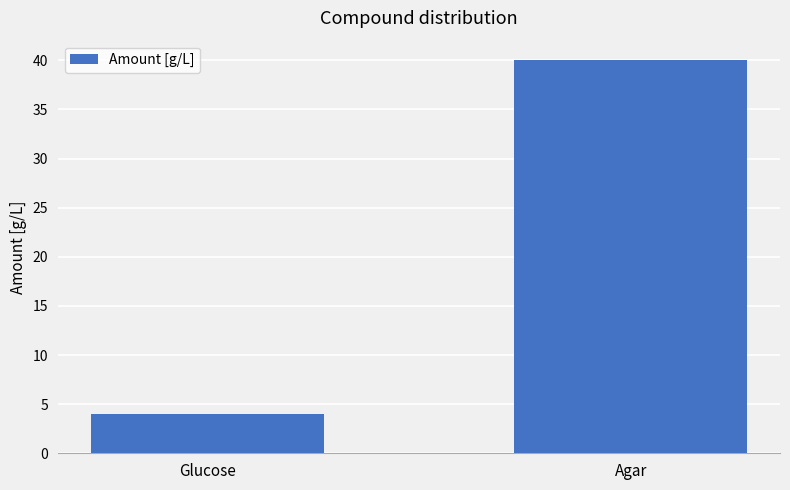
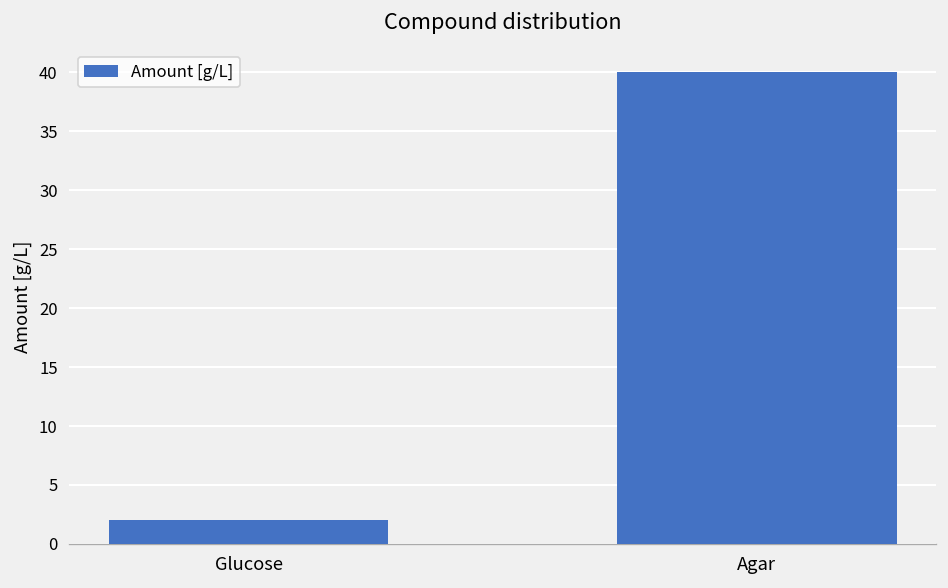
  {
-   "Glucose": 4,
+   "Glucose": 2,
    "Agar": 40
  }
